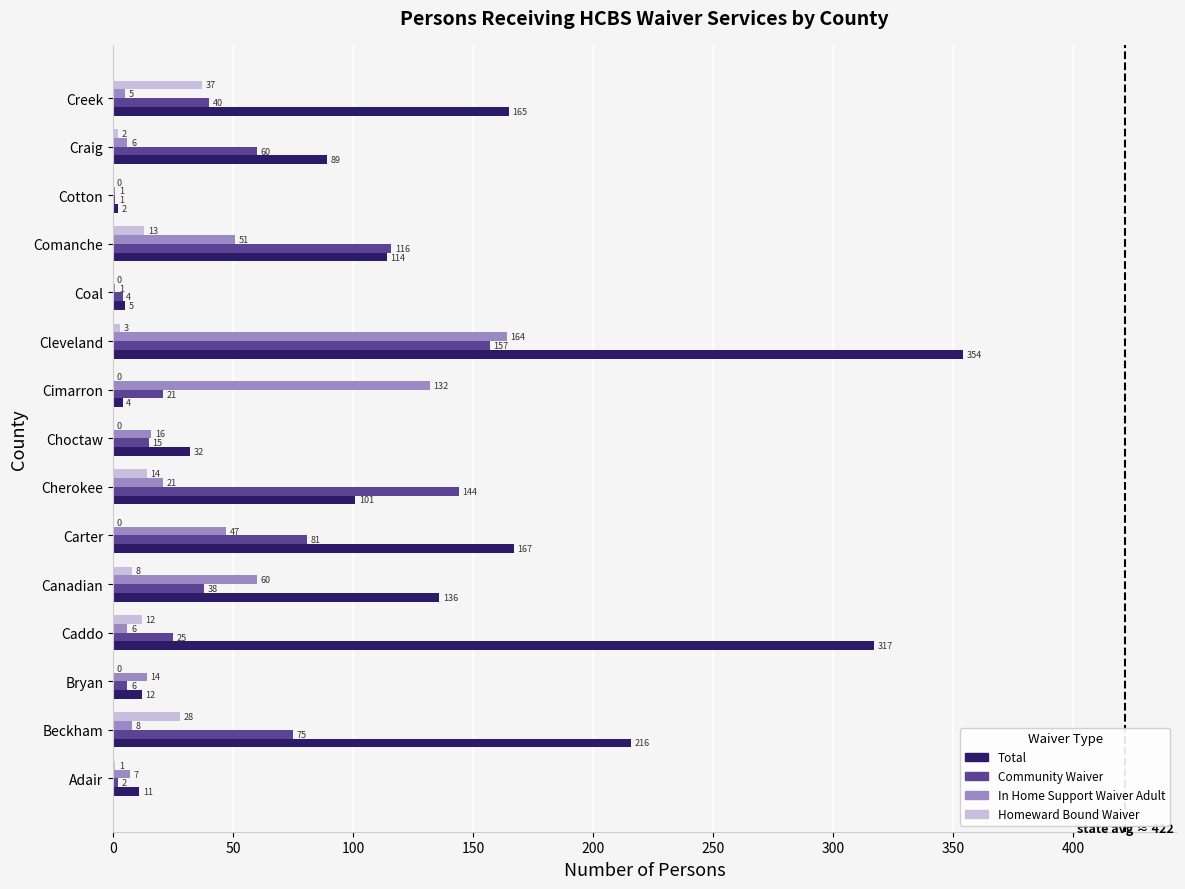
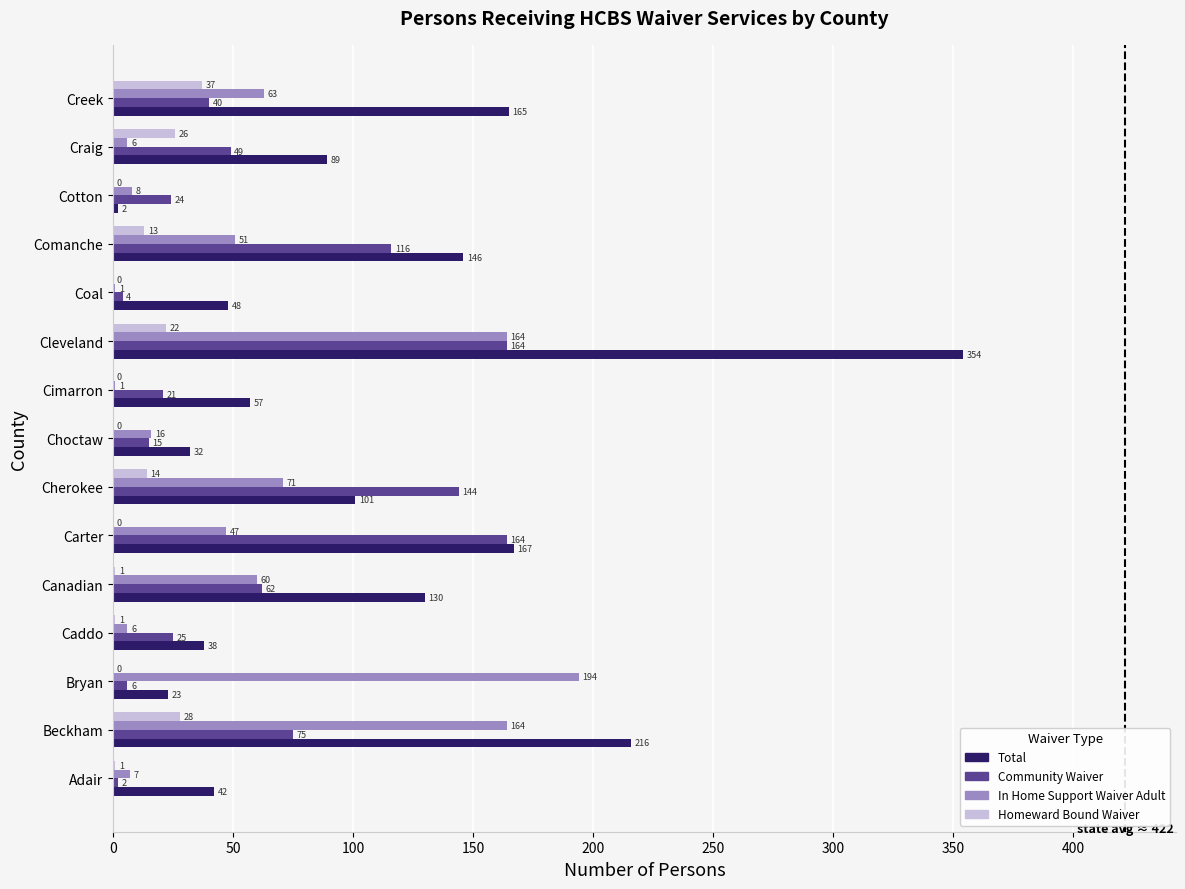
  {
    "Total": {
      "Creek": 165,
      "Craig": 89,
      "Cotton": 2,
-     "Comanche": 114,
-     "Coal": 5,
+     "Comanche": 146,
+     "Coal": 48,
      "Cleveland": 354,
-     "Cimarron": 4,
+     "Cimarron": 57,
      "Choctaw": 32,
      "Cherokee": 101,
      "Carter": 167,
-     "Canadian": 136,
-     "Caddo": 317,
-     "Bryan": 12,
+     "Canadian": 130,
+     "Caddo": 38,
+     "Bryan": 23,
      "Beckham": 216,
-     "Adair": 11
+     "Adair": 42
    },
    "Community Waiver": {
      "Creek": 40,
-     "Craig": 60,
-     "Cotton": 1,
+     "Craig": 49,
+     "Cotton": 24,
      "Comanche": 116,
      "Coal": 4,
-     "Cleveland": 157,
+     "Cleveland": 164,
      "Cimarron": 21,
      "Choctaw": 15,
      "Cherokee": 144,
-     "Carter": 81,
-     "Canadian": 38,
+     "Carter": 164,
+     "Canadian": 62,
      "Caddo": 25,
      "Bryan": 6,
      "Beckham": 75,
      "Adair": 2
    },
    "In Home Support Waiver Adult": {
-     "Creek": 5,
+     "Creek": 63,
      "Craig": 6,
-     "Cotton": 1,
+     "Cotton": 8,
      "Comanche": 51,
      "Coal": 1,
      "Cleveland": 164,
-     "Cimarron": 132,
+     "Cimarron": 1,
      "Choctaw": 16,
-     "Cherokee": 21,
+     "Cherokee": 71,
      "Carter": 47,
      "Canadian": 60,
      "Caddo": 6,
-     "Bryan": 14,
-     "Beckham": 8,
+     "Bryan": 194,
+     "Beckham": 164,
      "Adair": 7
    },
    "Homeward Bound Waiver": {
      "Creek": 37,
-     "Craig": 2,
+     "Craig": 26,
      "Cotton": 0,
      "Comanche": 13,
      "Coal": 0,
-     "Cleveland": 3,
+     "Cleveland": 22,
      "Cimarron": 0,
      "Choctaw": 0,
      "Cherokee": 14,
      "Carter": 0,
-     "Canadian": 8,
-     "Caddo": 12,
+     "Canadian": 1,
+     "Caddo": 1,
      "Bryan": 0,
      "Beckham": 28,
      "Adair": 1
    }
  }
